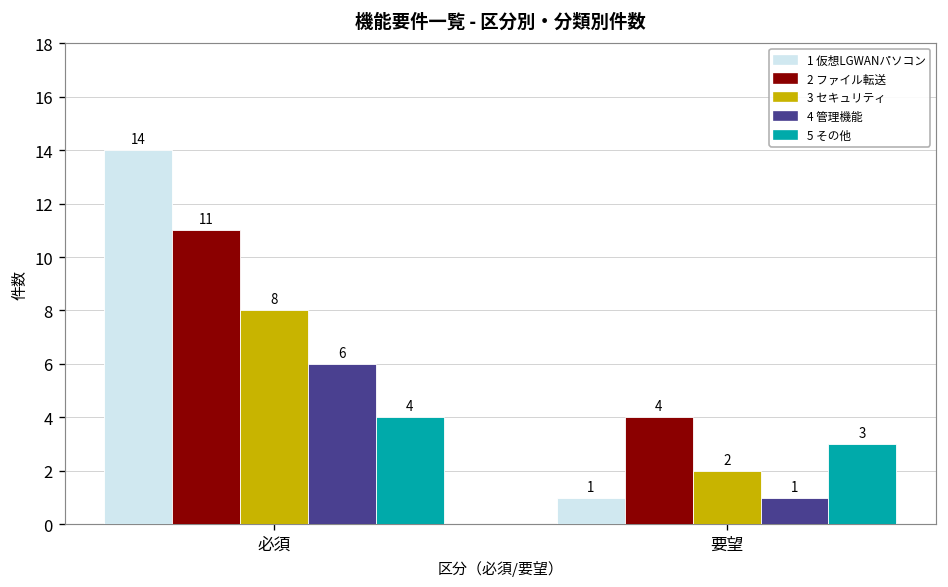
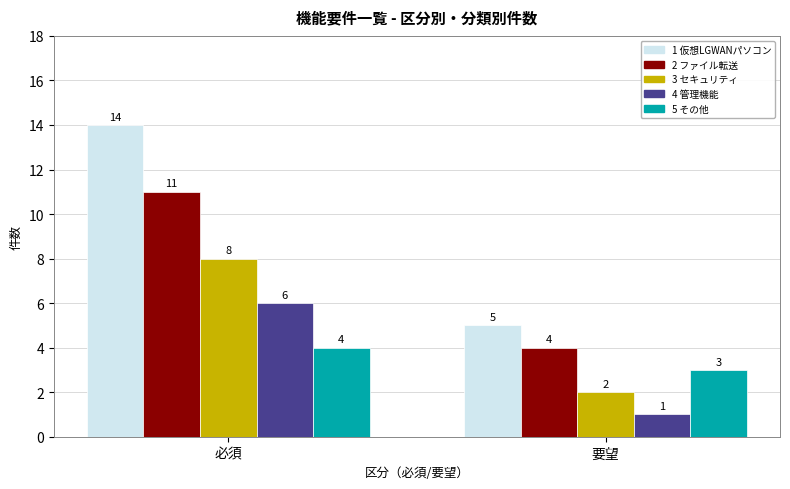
  {
    "1 仮想LGWANパソコン": {
      "必須": 14,
-     "要望": 1
+     "要望": 5
    },
    "2 ファイル転送": {
      "必須": 11,
      "要望": 4
    },
    "3 セキュリティ": {
      "必須": 8,
      "要望": 2
    },
    "4 管理機能": {
      "必須": 6,
      "要望": 1
    },
    "5 その他": {
      "必須": 4,
      "要望": 3
    }
  }
